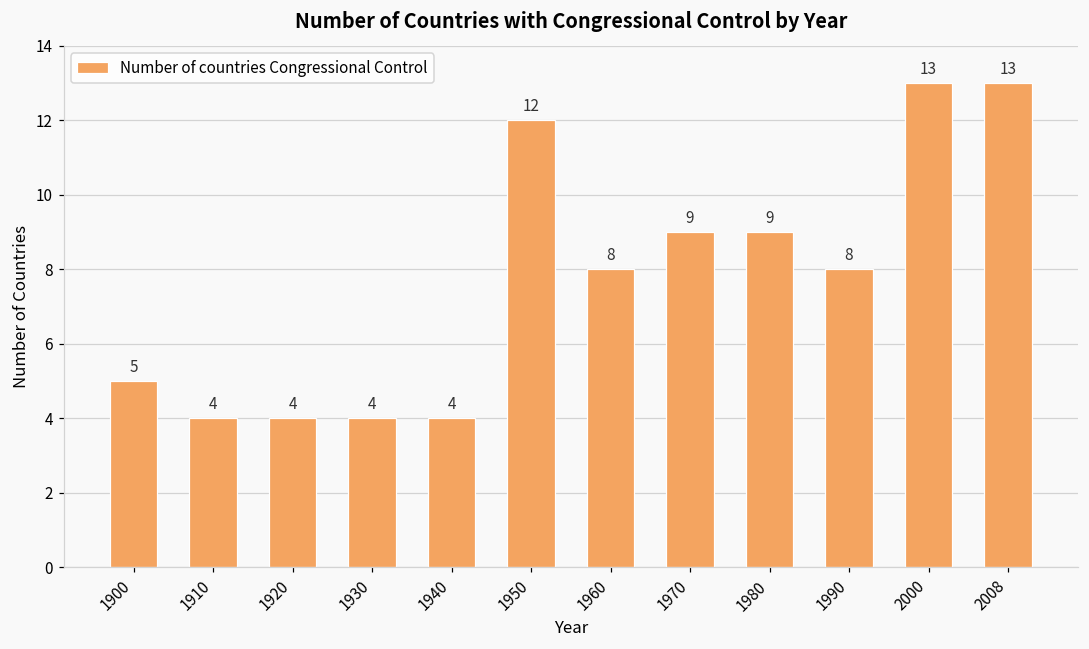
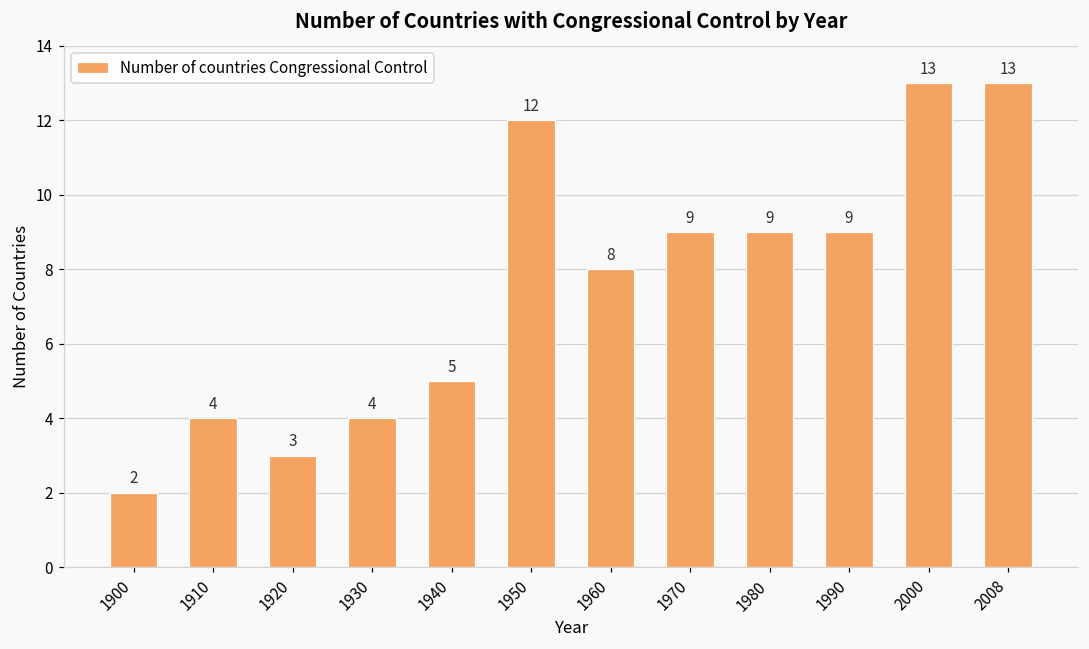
  {
-   "1900": 5,
+   "1900": 2,
    "1910": 4,
-   "1920": 4,
+   "1920": 3,
    "1930": 4,
-   "1940": 4,
+   "1940": 5,
    "1950": 12,
    "1960": 8,
    "1970": 9,
    "1980": 9,
-   "1990": 8,
+   "1990": 9,
    "2000": 13,
    "2008": 13
  }
